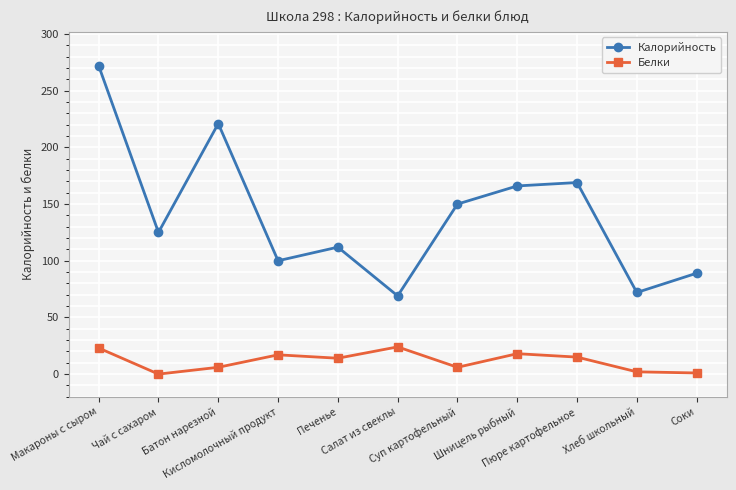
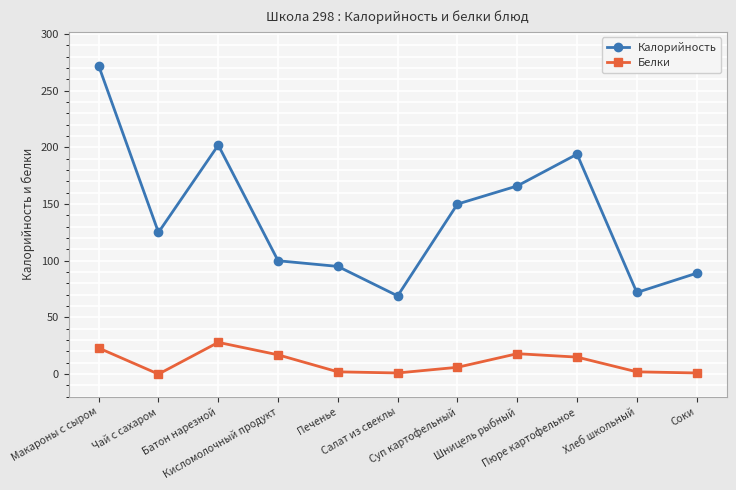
  {
    "Калорийность": {
      "Макароны с сыром": 272,
      "Чай с сахаром": 125,
-     "Батон нарезной": 221,
+     "Батон нарезной": 202,
      "Кисломолочный продукт": 100,
-     "Печенье": 112,
+     "Печенье": 95,
      "Салат из свеклы": 69,
      "Суп картофельный": 150,
      "Шницель рыбный": 166,
-     "Пюре картофельное": 169,
+     "Пюре картофельное": 194,
      "Хлеб школьный": 72,
      "Соки": 89
    },
    "Белки": {
      "Макароны с сыром": 23,
      "Чай с сахаром": 0,
-     "Батон нарезной": 6,
+     "Батон нарезной": 28,
      "Кисломолочный продукт": 17,
-     "Печенье": 14,
-     "Салат из свеклы": 24,
+     "Печенье": 2,
+     "Салат из свеклы": 1,
      "Суп картофельный": 6,
      "Шницель рыбный": 18,
      "Пюре картофельное": 15,
      "Хлеб школьный": 2,
      "Соки": 1
    }
  }
